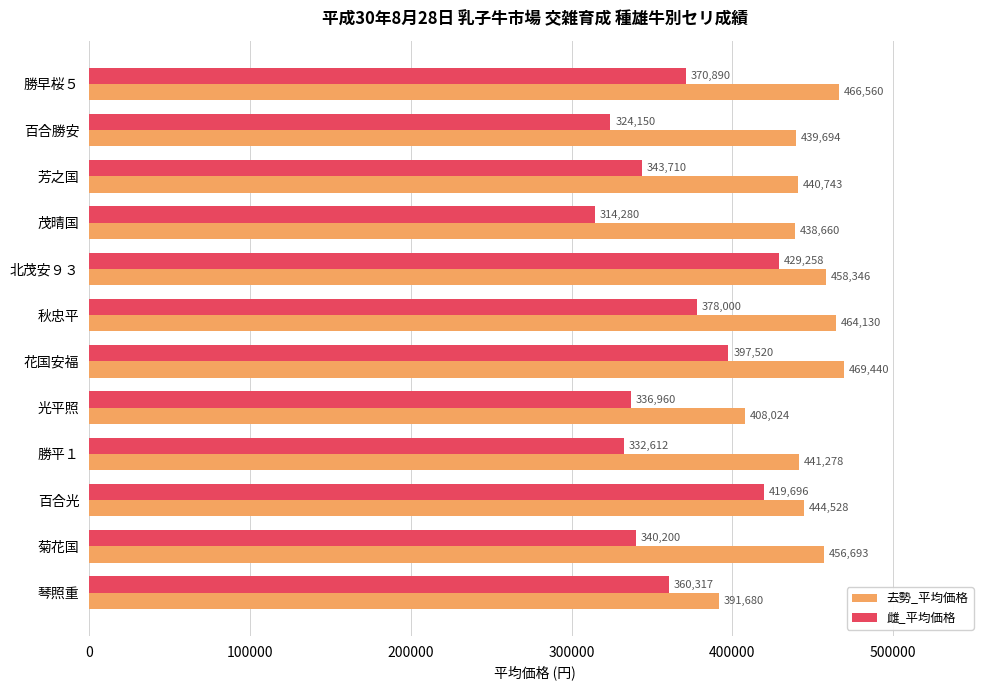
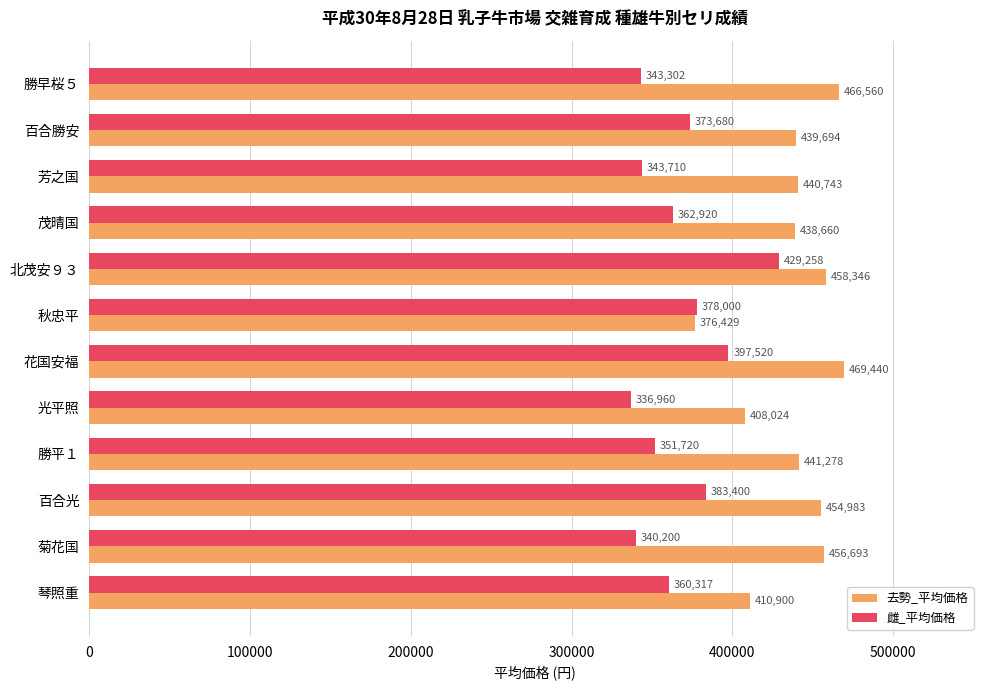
  {
    "去勢_平均価格": {
      "勝早桜５": "466,560",
      "百合勝安": "439,694",
      "芳之国": "440,743",
      "茂晴国": "438,660",
      "北茂安９３": "458,346",
-     "秋忠平": "464,130",
+     "秋忠平": "376,429",
      "花国安福": "469,440",
      "光平照": "408,024",
      "勝平１": "441,278",
-     "百合光": "444,528",
+     "百合光": "454,983",
      "菊花国": "456,693",
-     "琴照重": "391,680"
+     "琴照重": "410,900"
    },
    "雌_平均価格": {
-     "勝早桜５": "370,890",
-     "百合勝安": "324,150",
+     "勝早桜５": "343,302",
+     "百合勝安": "373,680",
      "芳之国": "343,710",
-     "茂晴国": "314,280",
+     "茂晴国": "362,920",
      "北茂安９３": "429,258",
      "秋忠平": "378,000",
      "花国安福": "397,520",
      "光平照": "336,960",
-     "勝平１": "332,612",
-     "百合光": "419,696",
+     "勝平１": "351,720",
+     "百合光": "383,400",
      "菊花国": "340,200",
      "琴照重": "360,317"
    }
  }
